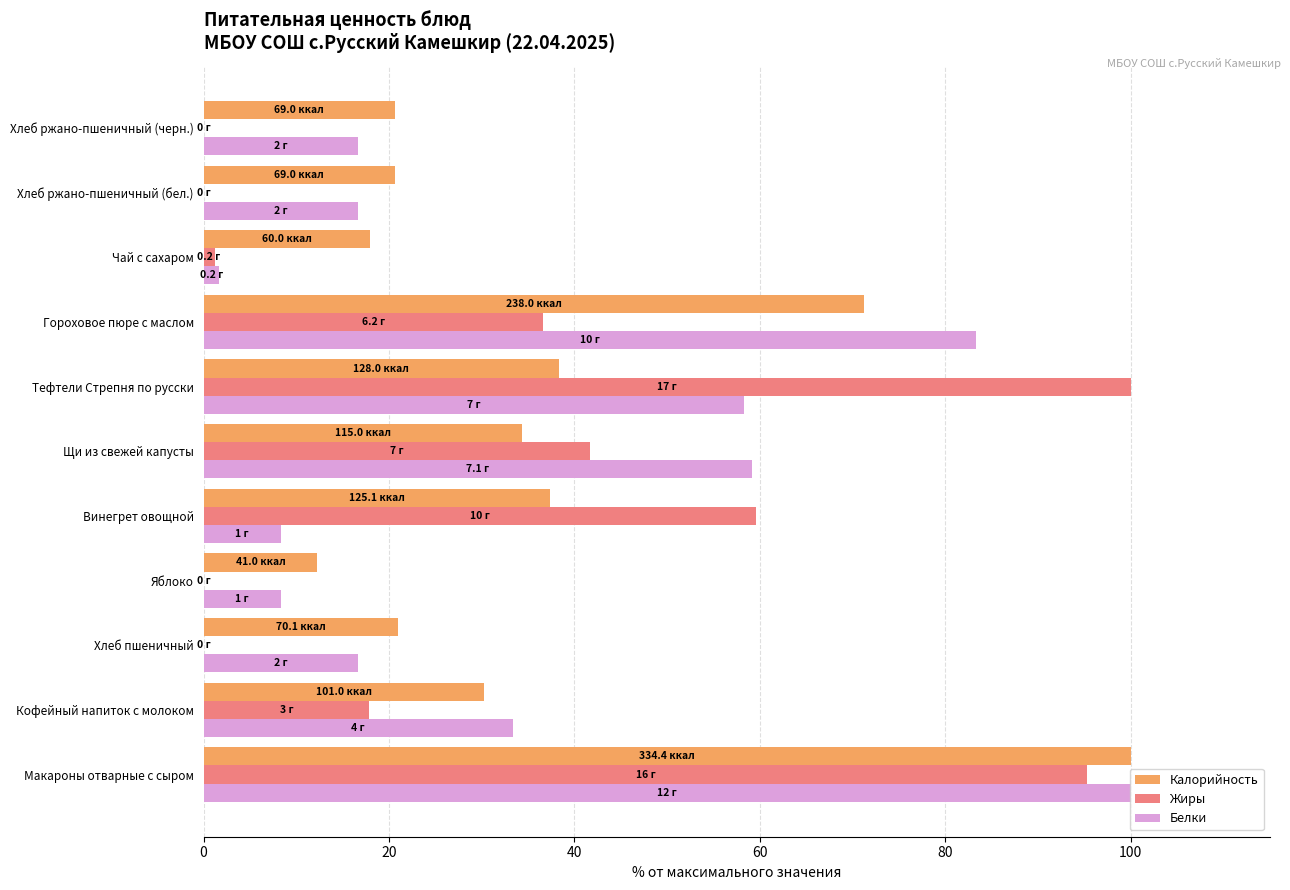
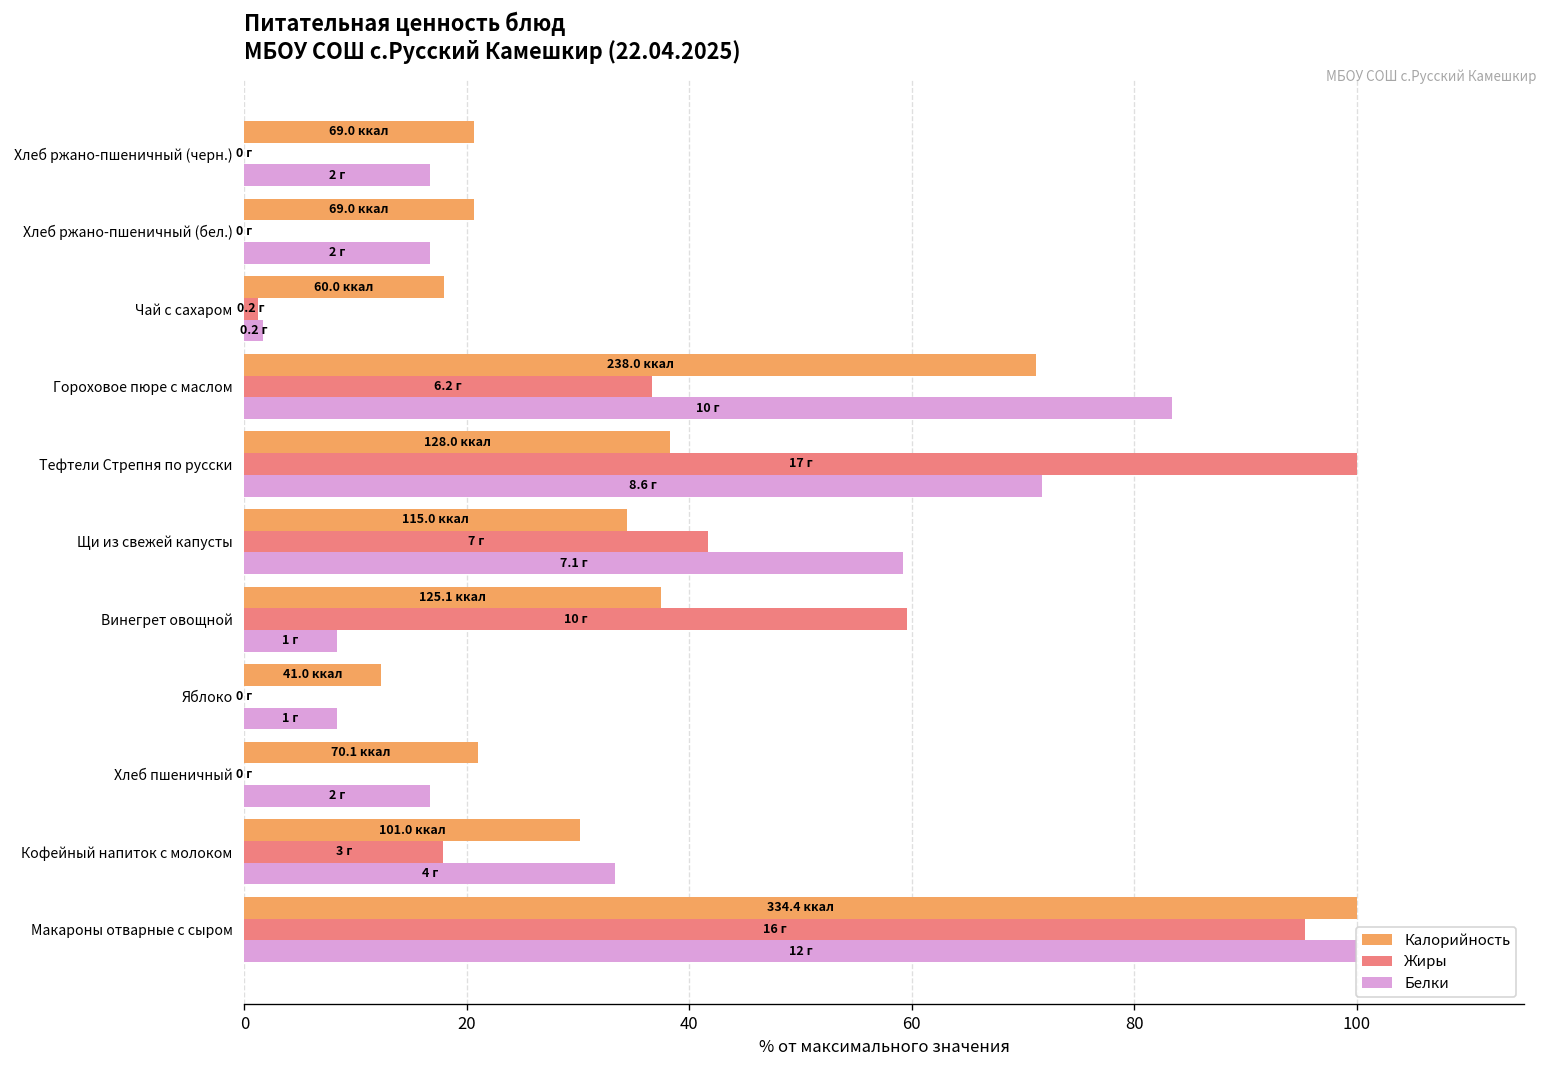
  {
    "Белки": {
-     "Тефтели Стрепня по русски": 7
+     "Тефтели Стрепня по русски": 8.6
    }
  }
